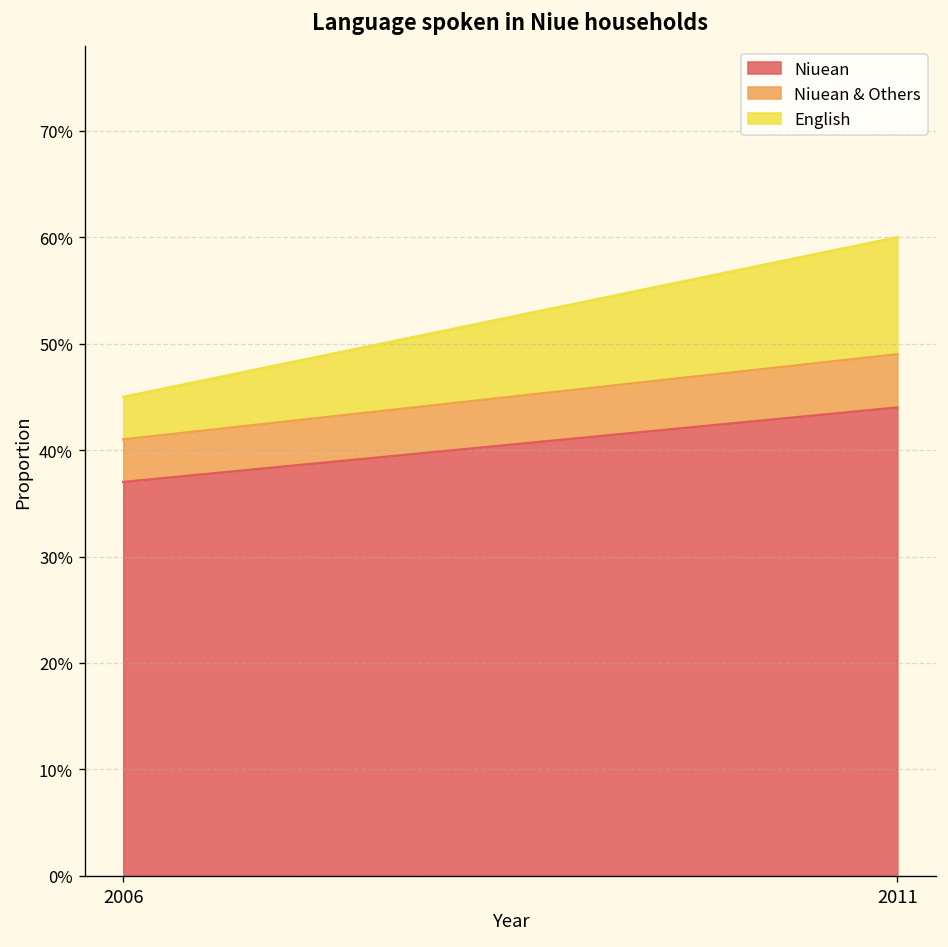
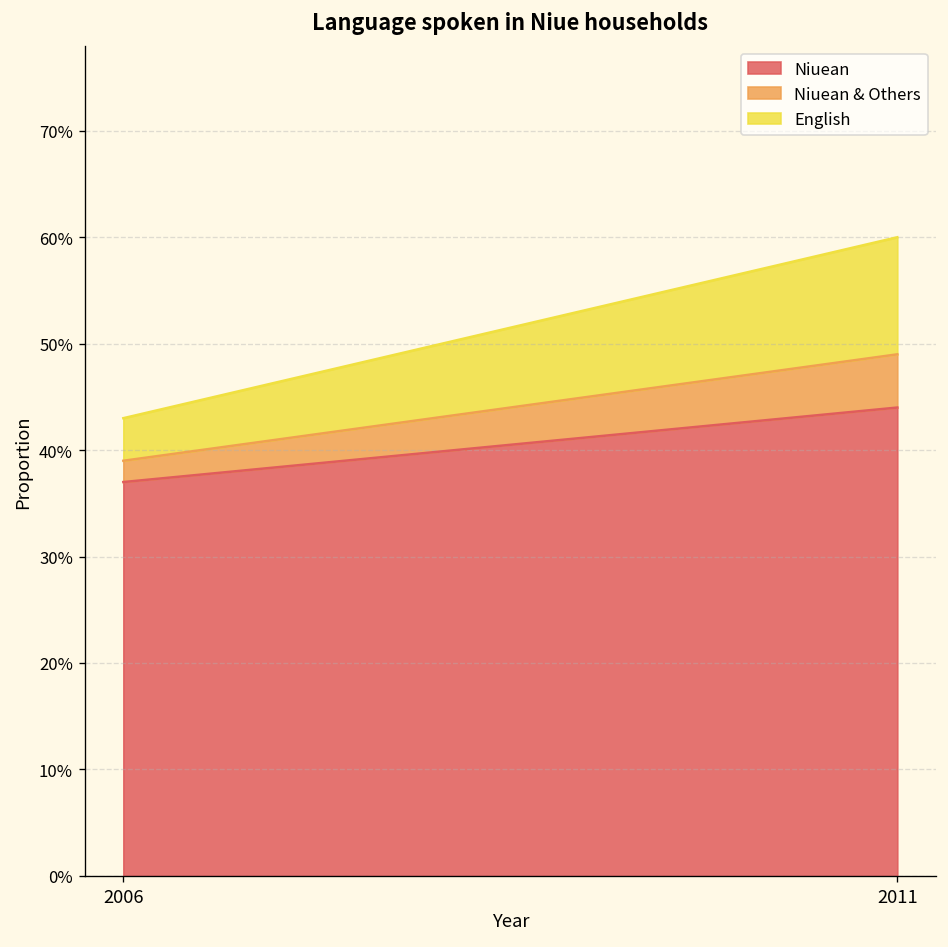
  {
    "Niuean": {
      "2006": "37%",
      "2011": "44%"
    },
    "Niuean & Others": {
-     "2006": "4%",
+     "2006": "2%",
      "2011": "5%"
    },
    "English": {
      "2006": "4%",
      "2011": "11%"
    }
  }
